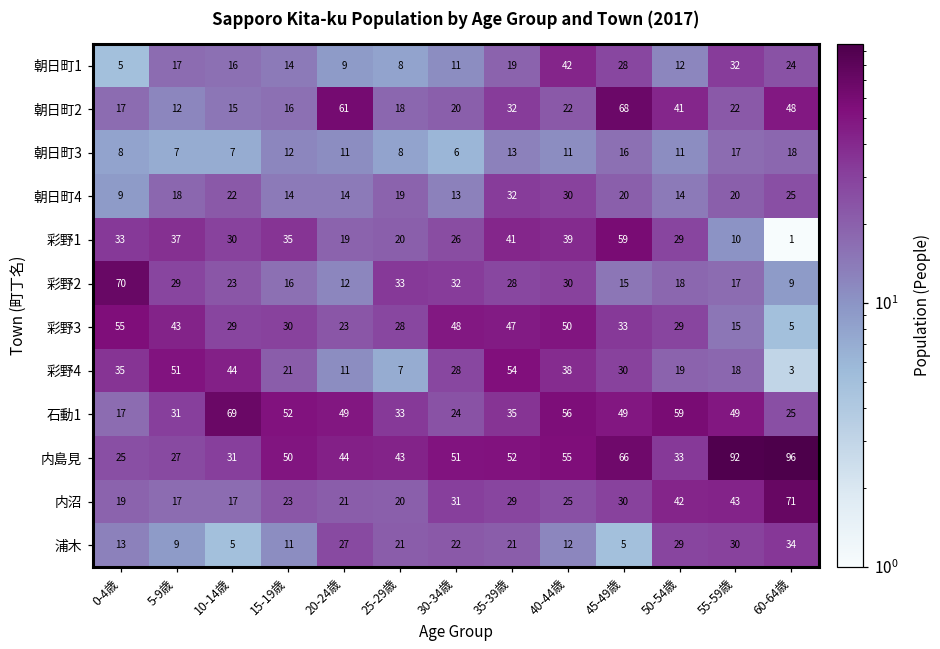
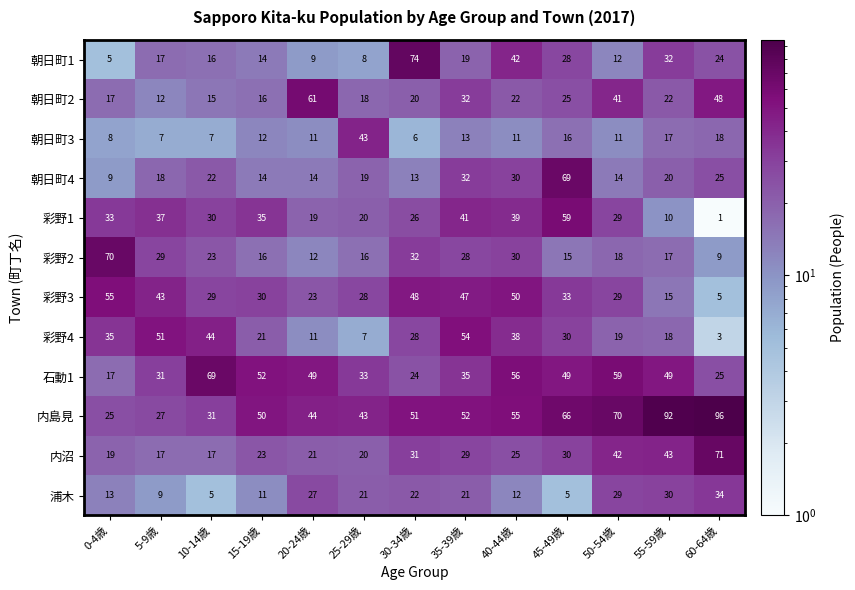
  {
    "朝日町1": {
      "0-4歳": 5,
      "5-9歳": 17,
      "10-14歳": 16,
      "15-19歳": 14,
      "20-24歳": 9,
      "25-29歳": 8,
-     "30-34歳": 11,
+     "30-34歳": 74,
      "35-39歳": 19,
      "40-44歳": 42,
      "45-49歳": 28,
      "50-54歳": 12,
      "55-59歳": 32,
      "60-64歳": 24
    },
    "朝日町2": {
      "0-4歳": 17,
      "5-9歳": 12,
      "10-14歳": 15,
      "15-19歳": 16,
      "20-24歳": 61,
      "25-29歳": 18,
      "30-34歳": 20,
      "35-39歳": 32,
      "40-44歳": 22,
-     "45-49歳": 68,
+     "45-49歳": 25,
      "50-54歳": 41,
      "55-59歳": 22,
      "60-64歳": 48
    },
    "朝日町3": {
      "0-4歳": 8,
      "5-9歳": 7,
      "10-14歳": 7,
      "15-19歳": 12,
      "20-24歳": 11,
-     "25-29歳": 8,
+     "25-29歳": 43,
      "30-34歳": 6,
      "35-39歳": 13,
      "40-44歳": 11,
      "45-49歳": 16,
      "50-54歳": 11,
      "55-59歳": 17,
      "60-64歳": 18
    },
    "朝日町4": {
      "0-4歳": 9,
      "5-9歳": 18,
      "10-14歳": 22,
      "15-19歳": 14,
      "20-24歳": 14,
      "25-29歳": 19,
      "30-34歳": 13,
      "35-39歳": 32,
      "40-44歳": 30,
-     "45-49歳": 20,
+     "45-49歳": 69,
      "50-54歳": 14,
      "55-59歳": 20,
      "60-64歳": 25
    },
    "彩野1": {
      "0-4歳": 33,
      "5-9歳": 37,
      "10-14歳": 30,
      "15-19歳": 35,
      "20-24歳": 19,
      "25-29歳": 20,
      "30-34歳": 26,
      "35-39歳": 41,
      "40-44歳": 39,
      "45-49歳": 59,
      "50-54歳": 29,
      "55-59歳": 10,
      "60-64歳": 1
    },
    "彩野2": {
      "0-4歳": 70,
      "5-9歳": 29,
      "10-14歳": 23,
      "15-19歳": 16,
      "20-24歳": 12,
-     "25-29歳": 33,
+     "25-29歳": 16,
      "30-34歳": 32,
      "35-39歳": 28,
      "40-44歳": 30,
      "45-49歳": 15,
      "50-54歳": 18,
      "55-59歳": 17,
      "60-64歳": 9
    },
    "彩野3": {
      "0-4歳": 55,
      "5-9歳": 43,
      "10-14歳": 29,
      "15-19歳": 30,
      "20-24歳": 23,
      "25-29歳": 28,
      "30-34歳": 48,
      "35-39歳": 47,
      "40-44歳": 50,
      "45-49歳": 33,
      "50-54歳": 29,
      "55-59歳": 15,
      "60-64歳": 5
    },
    "彩野4": {
      "0-4歳": 35,
      "5-9歳": 51,
      "10-14歳": 44,
      "15-19歳": 21,
      "20-24歳": 11,
      "25-29歳": 7,
      "30-34歳": 28,
      "35-39歳": 54,
      "40-44歳": 38,
      "45-49歳": 30,
      "50-54歳": 19,
      "55-59歳": 18,
      "60-64歳": 3
    },
    "石動1": {
      "0-4歳": 17,
      "5-9歳": 31,
      "10-14歳": 69,
      "15-19歳": 52,
      "20-24歳": 49,
      "25-29歳": 33,
      "30-34歳": 24,
      "35-39歳": 35,
      "40-44歳": 56,
      "45-49歳": 49,
      "50-54歳": 59,
      "55-59歳": 49,
      "60-64歳": 25
    },
    "内島見": {
      "0-4歳": 25,
      "5-9歳": 27,
      "10-14歳": 31,
      "15-19歳": 50,
      "20-24歳": 44,
      "25-29歳": 43,
      "30-34歳": 51,
      "35-39歳": 52,
      "40-44歳": 55,
      "45-49歳": 66,
-     "50-54歳": 33,
+     "50-54歳": 70,
      "55-59歳": 92,
      "60-64歳": 96
    },
    "内沼": {
      "0-4歳": 19,
      "5-9歳": 17,
      "10-14歳": 17,
      "15-19歳": 23,
      "20-24歳": 21,
      "25-29歳": 20,
      "30-34歳": 31,
      "35-39歳": 29,
      "40-44歳": 25,
      "45-49歳": 30,
      "50-54歳": 42,
      "55-59歳": 43,
      "60-64歳": 71
    },
    "浦木": {
      "0-4歳": 13,
      "5-9歳": 9,
      "10-14歳": 5,
      "15-19歳": 11,
      "20-24歳": 27,
      "25-29歳": 21,
      "30-34歳": 22,
      "35-39歳": 21,
      "40-44歳": 12,
      "45-49歳": 5,
      "50-54歳": 29,
      "55-59歳": 30,
      "60-64歳": 34
    }
  }
